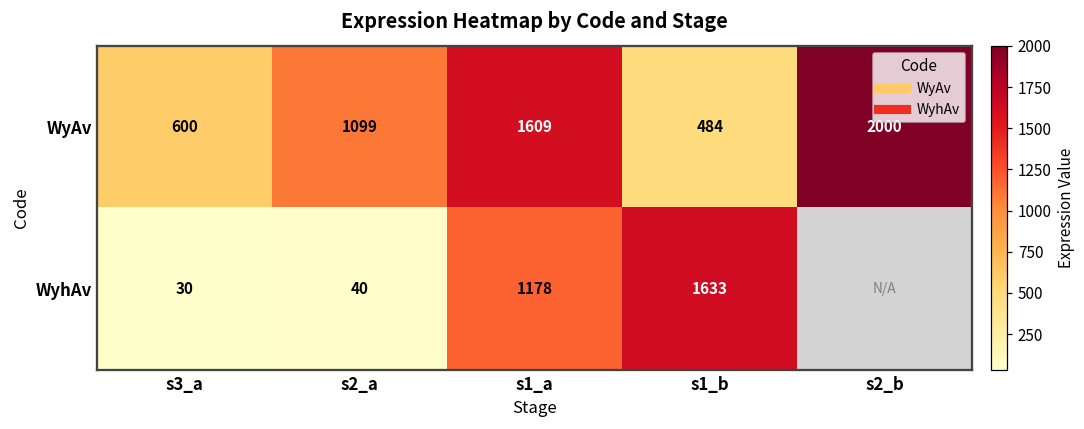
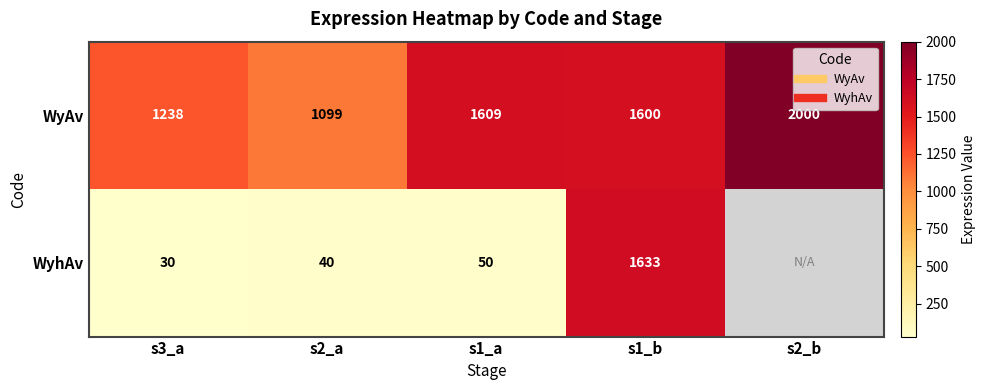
  {
    "WyAv": {
-     "s3_a": 600,
+     "s3_a": 1238,
      "s2_a": 1099,
      "s1_a": 1609,
-     "s1_b": 484
+     "s1_b": 1600
    },
    "WyhAv": {
      "s3_a": 30,
      "s2_a": 40,
-     "s1_a": 1178,
+     "s1_a": 50,
      "s1_b": 1633
    }
  }
